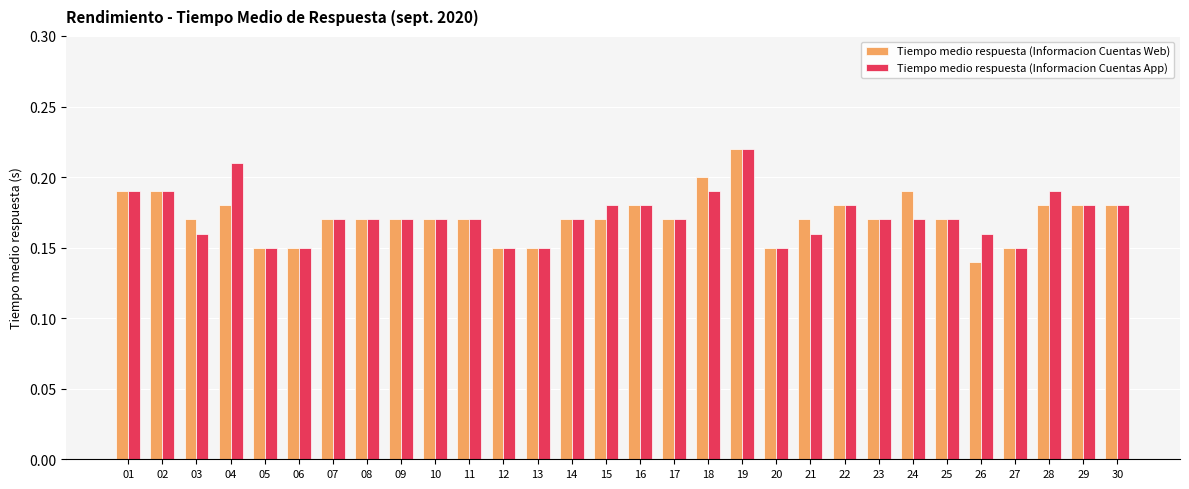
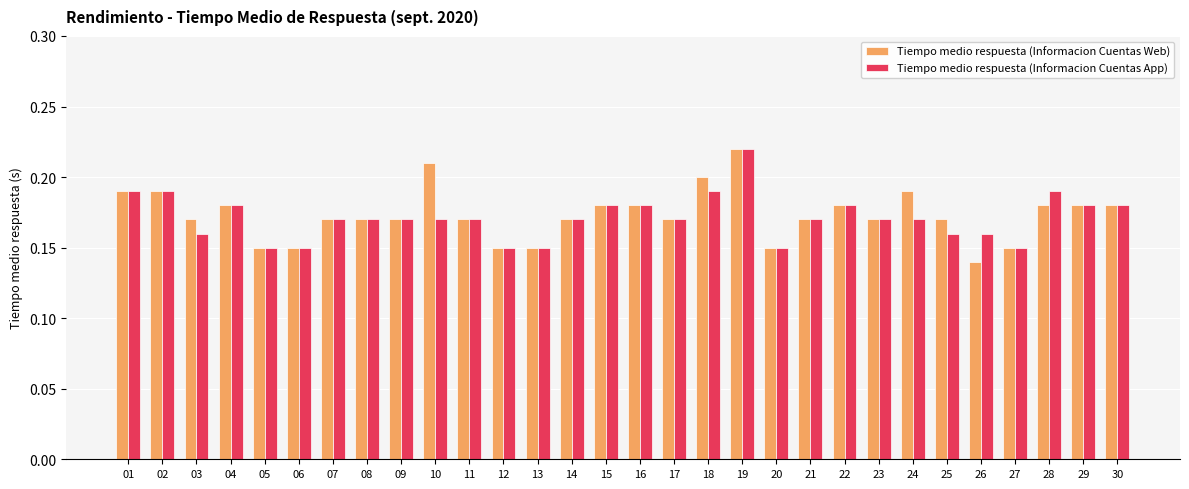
  {
    "Tiempo medio respuesta (Informacion Cuentas Web)": {
      "01": 0.19,
      "02": 0.19,
      "03": 0.17,
      "04": 0.18,
      "05": 0.15,
      "06": 0.15,
      "07": 0.17,
      "08": 0.17,
      "09": 0.17,
-     "10": 0.17,
+     "10": 0.21,
      "11": 0.17,
      "12": 0.15,
      "13": 0.15,
      "14": 0.17,
-     "15": 0.17,
+     "15": 0.18,
      "16": 0.18,
      "17": 0.17,
      "18": 0.20,
      "19": 0.22,
      "20": 0.15,
      "21": 0.17,
      "22": 0.18,
      "23": 0.17,
      "24": 0.19,
      "25": 0.17,
      "26": 0.14,
      "27": 0.15,
      "28": 0.18,
      "29": 0.18,
      "30": 0.18
    },
    "Tiempo medio respuesta (Informacion Cuentas App)": {
      "01": 0.19,
      "02": 0.19,
      "03": 0.16,
-     "04": 0.21,
+     "04": 0.18,
      "05": 0.15,
      "06": 0.15,
      "07": 0.17,
      "08": 0.17,
      "09": 0.17,
      "10": 0.17,
      "11": 0.17,
      "12": 0.15,
      "13": 0.15,
      "14": 0.17,
      "15": 0.18,
      "16": 0.18,
      "17": 0.17,
      "18": 0.19,
      "19": 0.22,
      "20": 0.15,
-     "21": 0.16,
+     "21": 0.17,
      "22": 0.18,
      "23": 0.17,
      "24": 0.17,
-     "25": 0.17,
+     "25": 0.16,
      "26": 0.16,
      "27": 0.15,
      "28": 0.19,
      "29": 0.18,
      "30": 0.18
    }
  }
